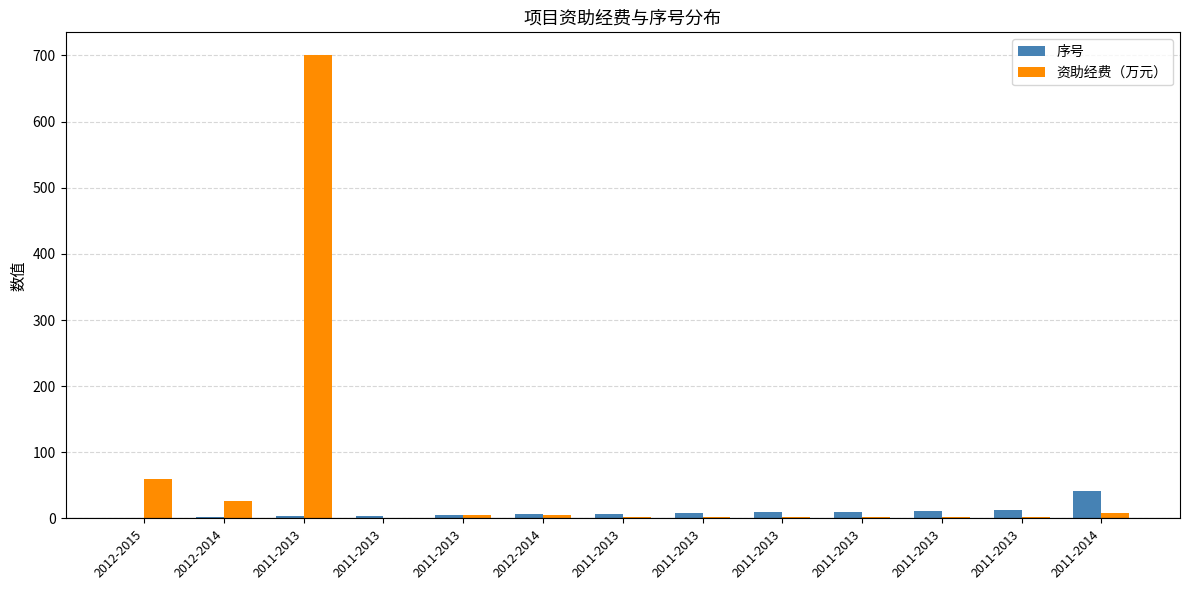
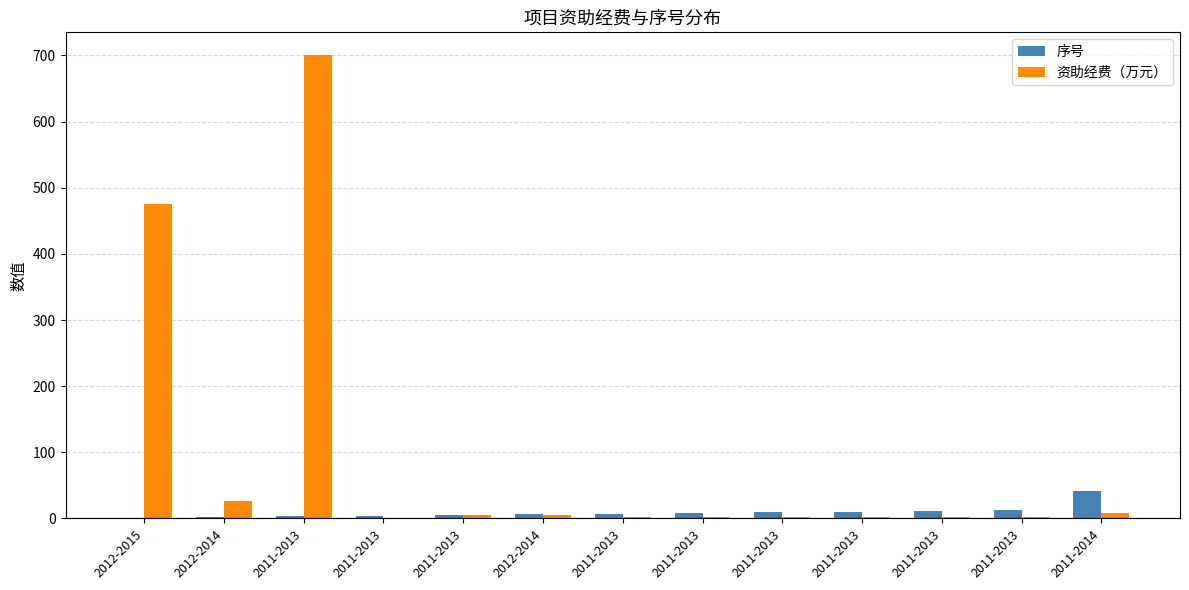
  {
    "序号": {
      "2011-2014": 40
    },
    "资助经费（万元）": {
-     "2012-2015": 60,
+     "2012-2015": 480,
      "2011-2014": 10
    }
  }
